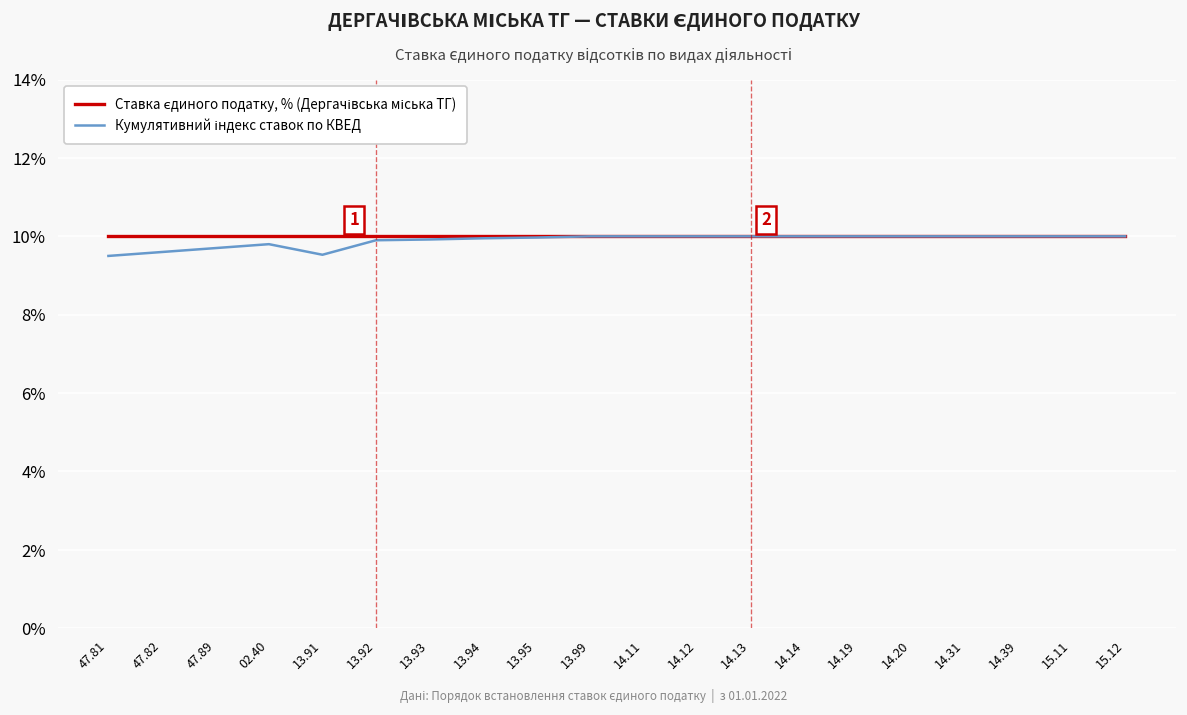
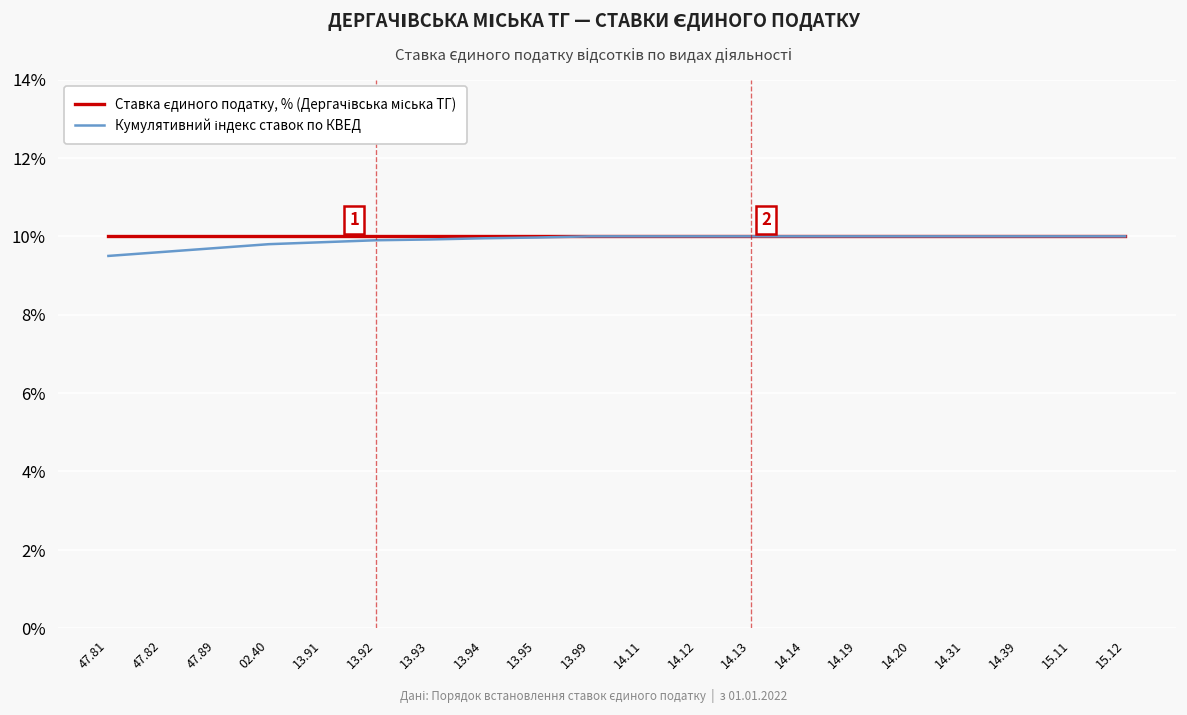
  {
    "Ставка єдиного податку, % (Дергачівська міська ТГ)": {
      "47.81": "10.0%",
      "47.82": "10.0%",
      "47.89": "10.0%",
      "02.40": "10.0%",
      "13.91": "10.0%",
      "13.93": "10.0%"
    },
    "Кумулятивний індекс ставок по КВЕД": {
      "47.81": "9.5%",
      "47.82": "9.6%",
      "47.89": "9.7%",
      "02.40": "9.8%",
-     "13.91": "9.5%",
+     "13.91": "9.9%",
      "13.92": "9.9%",
      "13.93": "9.9%"
    }
  }
